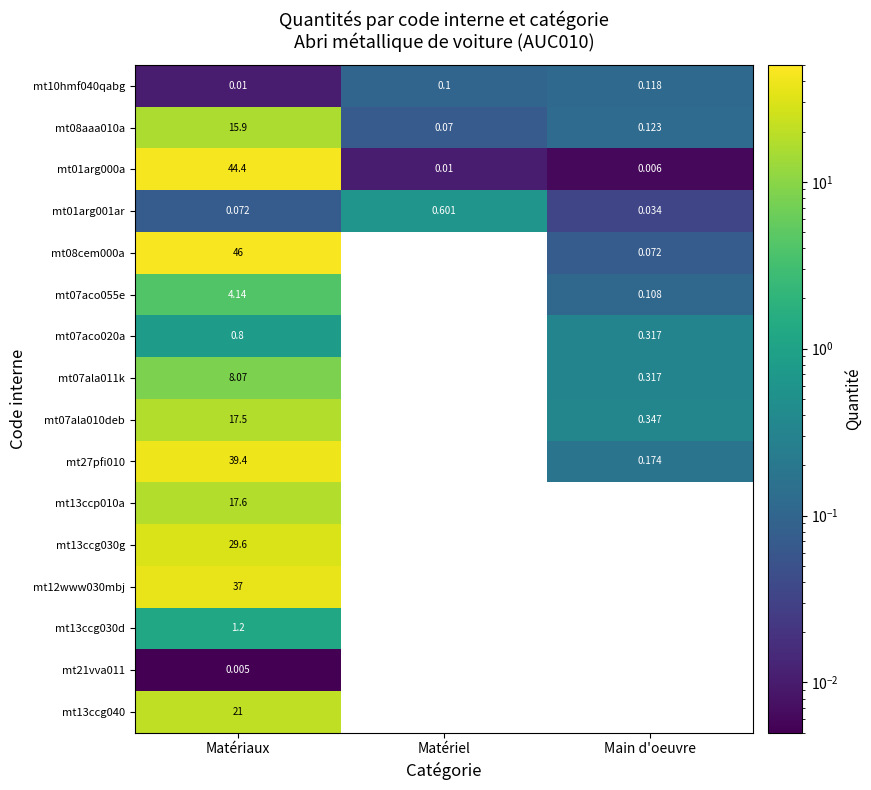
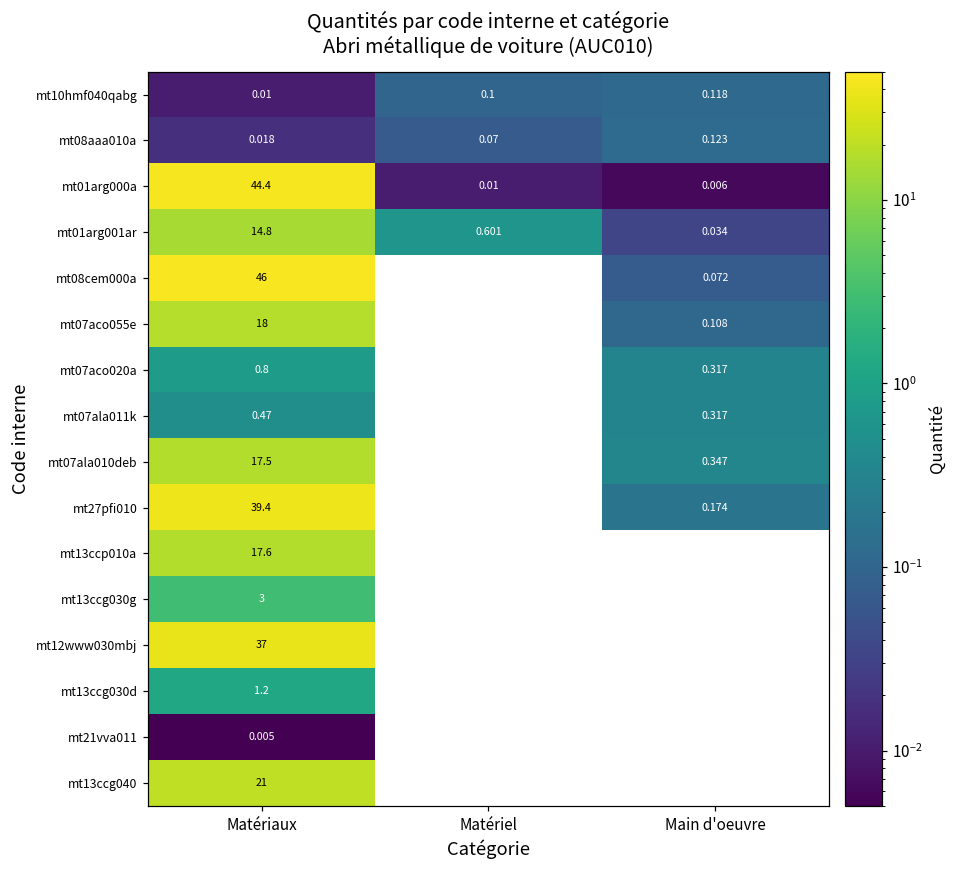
  {
    "mt10hmf040qabg": {
      "Matériaux": 0.01,
      "Matériel": 0.1,
      "Main d'oeuvre": 0.118
    },
    "mt08aaa010a": {
-     "Matériaux": 15.9,
+     "Matériaux": 0.018,
      "Matériel": 0.07,
      "Main d'oeuvre": 0.123
    },
    "mt01arg000a": {
      "Matériaux": 44.4,
      "Matériel": 0.01,
      "Main d'oeuvre": 0.006
    },
    "mt01arg001ar": {
-     "Matériaux": 0.072,
+     "Matériaux": 14.8,
      "Matériel": 0.601,
      "Main d'oeuvre": 0.034
    },
    "mt08cem000a": {
      "Matériaux": 46,
      "Main d'oeuvre": 0.072
    },
    "mt07aco055e": {
-     "Matériaux": 4.14,
+     "Matériaux": 18,
      "Main d'oeuvre": 0.108
    },
    "mt07aco020a": {
      "Matériaux": 0.8,
      "Main d'oeuvre": 0.317
    },
    "mt07ala011k": {
-     "Matériaux": 8.07,
+     "Matériaux": 0.47,
      "Main d'oeuvre": 0.317
    },
    "mt07ala010deb": {
      "Matériaux": 17.5,
      "Main d'oeuvre": 0.347
    },
    "mt27pfi010": {
      "Matériaux": 39.4,
      "Main d'oeuvre": 0.174
    },
    "mt13ccp010a": {
      "Matériaux": 17.6
    },
    "mt13ccg030g": {
-     "Matériaux": 29.6
+     "Matériaux": 3
    },
    "mt12www030mbj": {
      "Matériaux": 37
    },
    "mt13ccg030d": {
      "Matériaux": 1.2
    },
    "mt21vva011": {
      "Matériaux": 0.005
    },
    "mt13ccg040": {
      "Matériaux": 21
    }
  }
